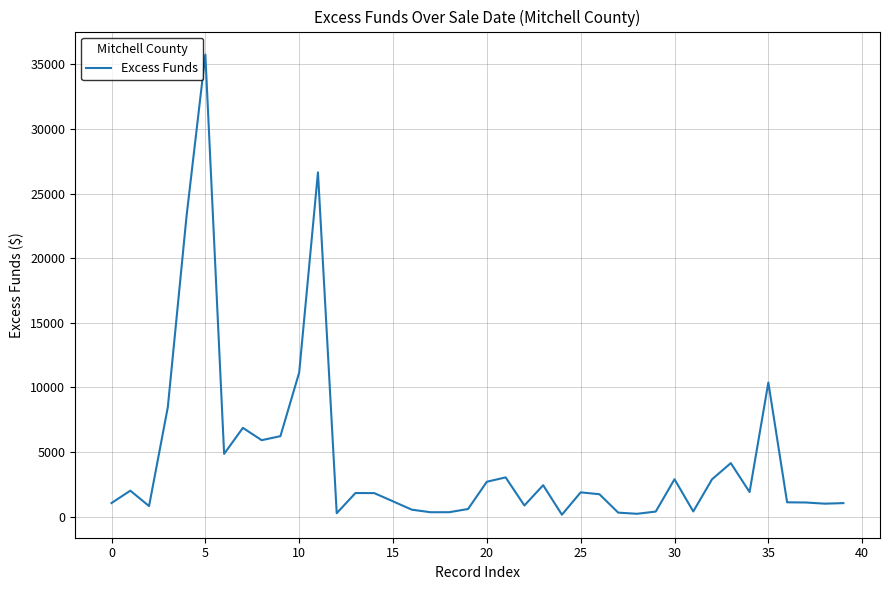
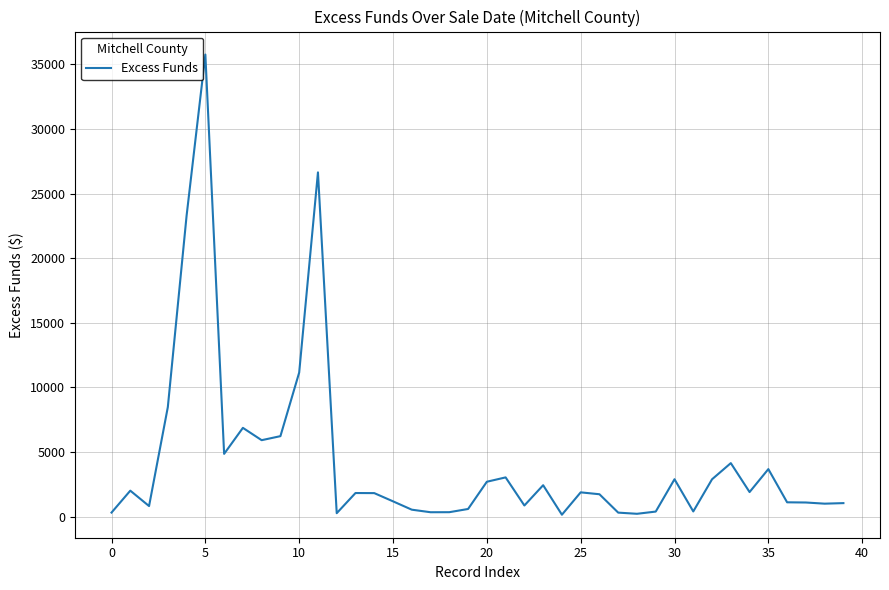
  {
-   "0": 1000,
+   "0": 300,
    "5": 35800,
    "10": 11200,
    "15": 1200,
    "20": 2700,
    "25": 1900,
    "30": 2900,
-   "35": 10400
+   "35": 3700
  }
